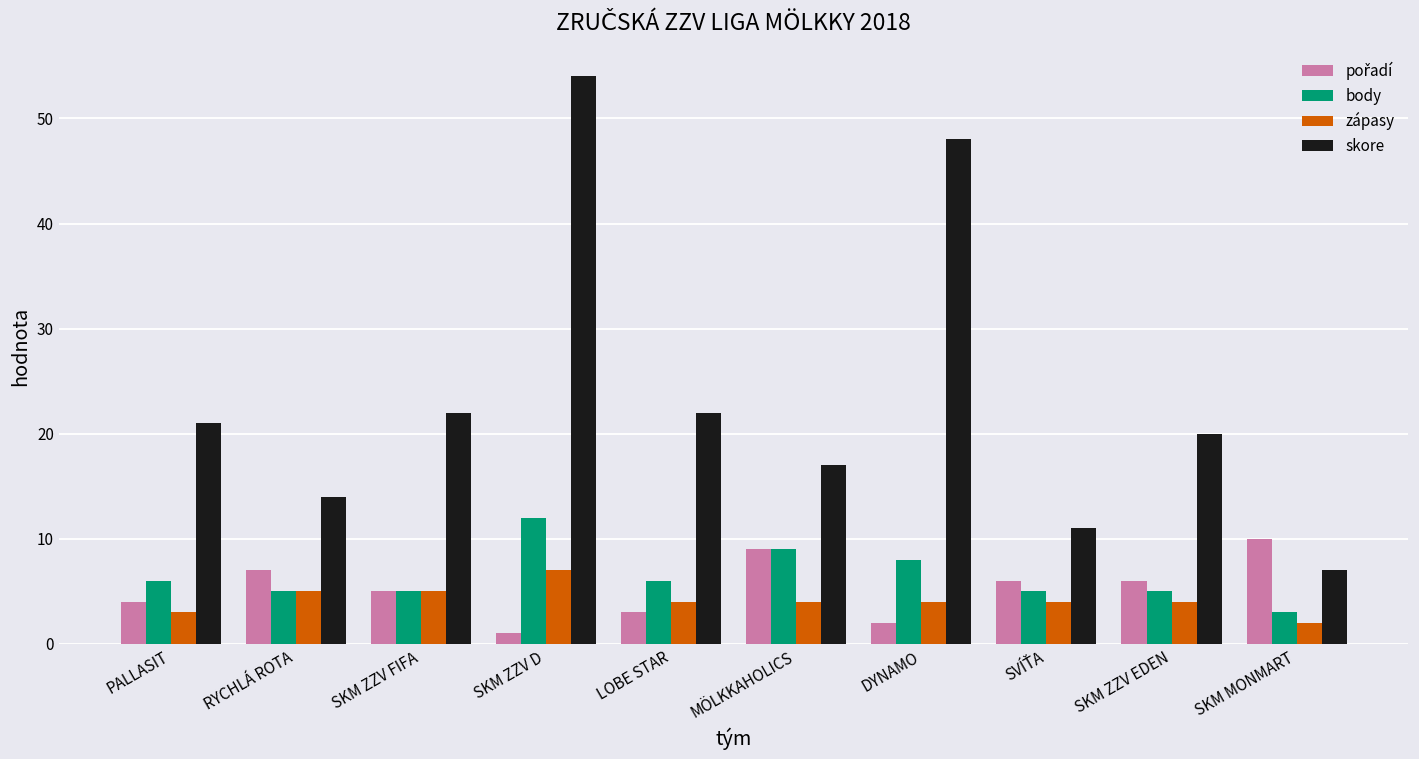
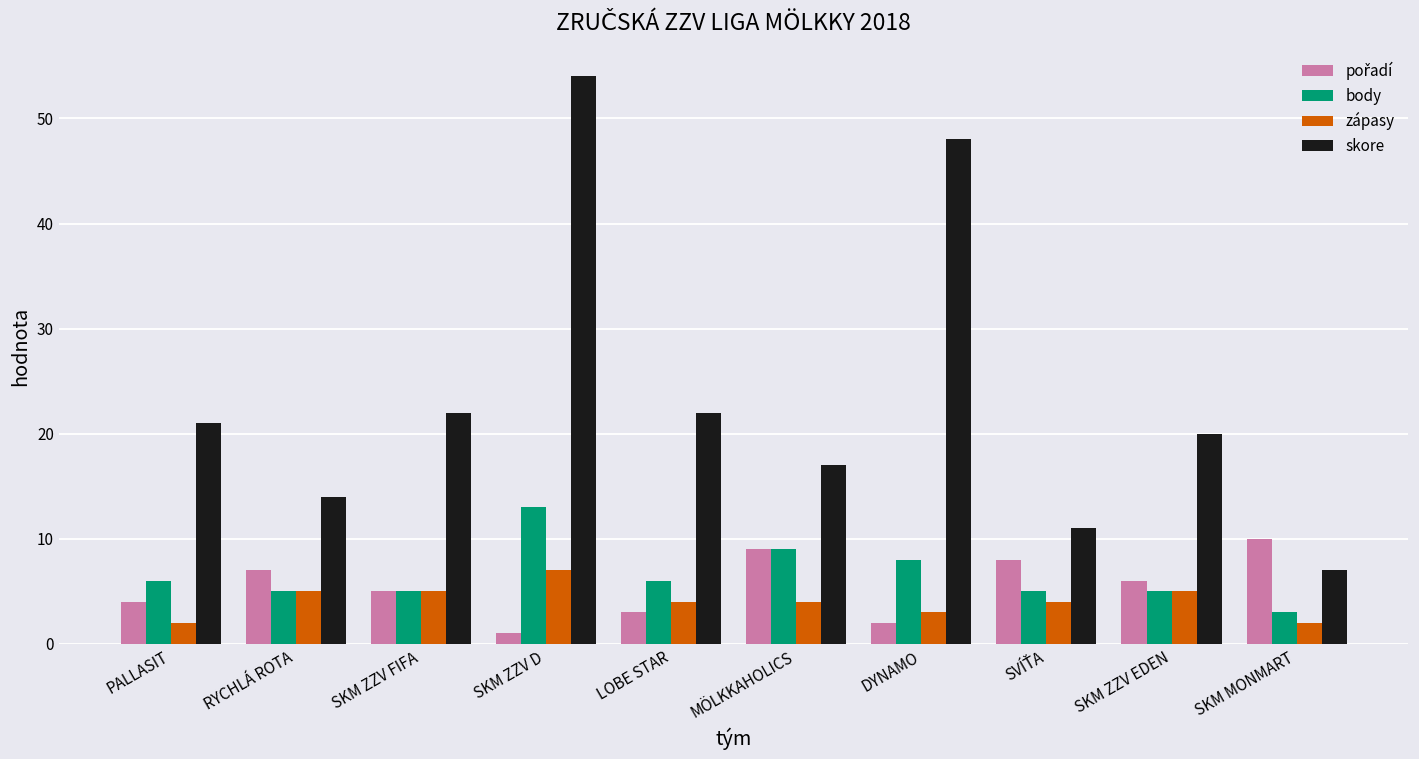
  {
    "pořadí": {
      "PALLASIT": 4,
      "RYCHLÁ ROTA": 7,
      "SKM ZZV FIFA": 5,
      "SKM ZZV D": 1,
      "LOBE STAR": 3,
      "MÖLKKAHOLICS": 9,
      "DYNAMO": 2,
-     "SVÍŤA": 6,
+     "SVÍŤA": 8,
      "SKM ZZV EDEN": 6,
      "SKM MONMART": 10
    },
    "body": {
      "PALLASIT": 6,
      "RYCHLÁ ROTA": 5,
      "SKM ZZV FIFA": 5,
-     "SKM ZZV D": 12,
+     "SKM ZZV D": 13,
      "LOBE STAR": 6,
      "MÖLKKAHOLICS": 9,
      "DYNAMO": 8,
      "SVÍŤA": 5,
      "SKM ZZV EDEN": 5,
      "SKM MONMART": 3
    },
    "zápasy": {
-     "PALLASIT": 3,
+     "PALLASIT": 2,
      "RYCHLÁ ROTA": 5,
      "SKM ZZV FIFA": 5,
      "SKM ZZV D": 7,
      "LOBE STAR": 4,
      "MÖLKKAHOLICS": 4,
-     "DYNAMO": 4,
+     "DYNAMO": 3,
      "SVÍŤA": 4,
-     "SKM ZZV EDEN": 4,
+     "SKM ZZV EDEN": 5,
      "SKM MONMART": 2
    },
    "skore": {
      "PALLASIT": 21,
      "RYCHLÁ ROTA": 14,
      "SKM ZZV FIFA": 22,
      "SKM ZZV D": 54,
      "LOBE STAR": 22,
      "MÖLKKAHOLICS": 17,
      "DYNAMO": 48,
      "SVÍŤA": 11,
      "SKM ZZV EDEN": 20,
      "SKM MONMART": 7
    }
  }
